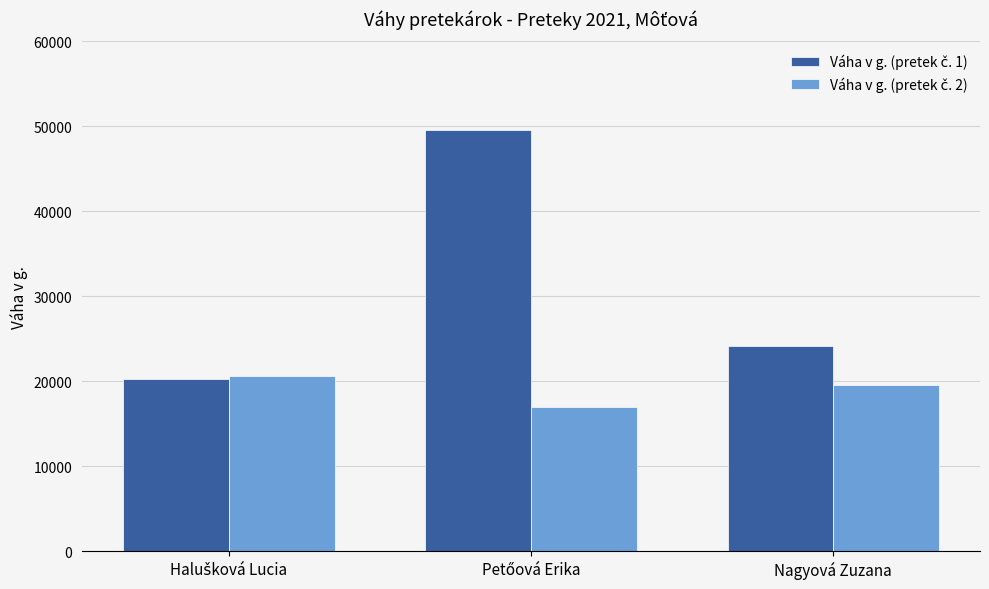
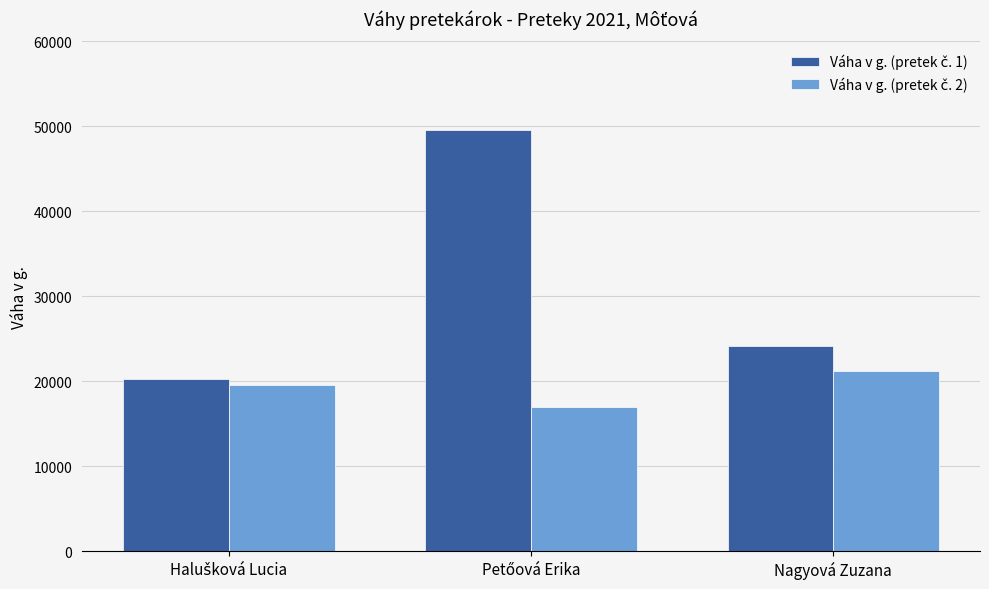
  {
    "Váha v g. (pretek č. 1)": {
      "Halušková Lucia": 20000,
      "Petőová Erika": 50000,
      "Nagyová Zuzana": 24000
    },
    "Váha v g. (pretek č. 2)": {
-     "Halušková Lucia": 21000,
+     "Halušková Lucia": 20000,
      "Petőová Erika": 17000,
-     "Nagyová Zuzana": 20000
+     "Nagyová Zuzana": 21000
    }
  }
